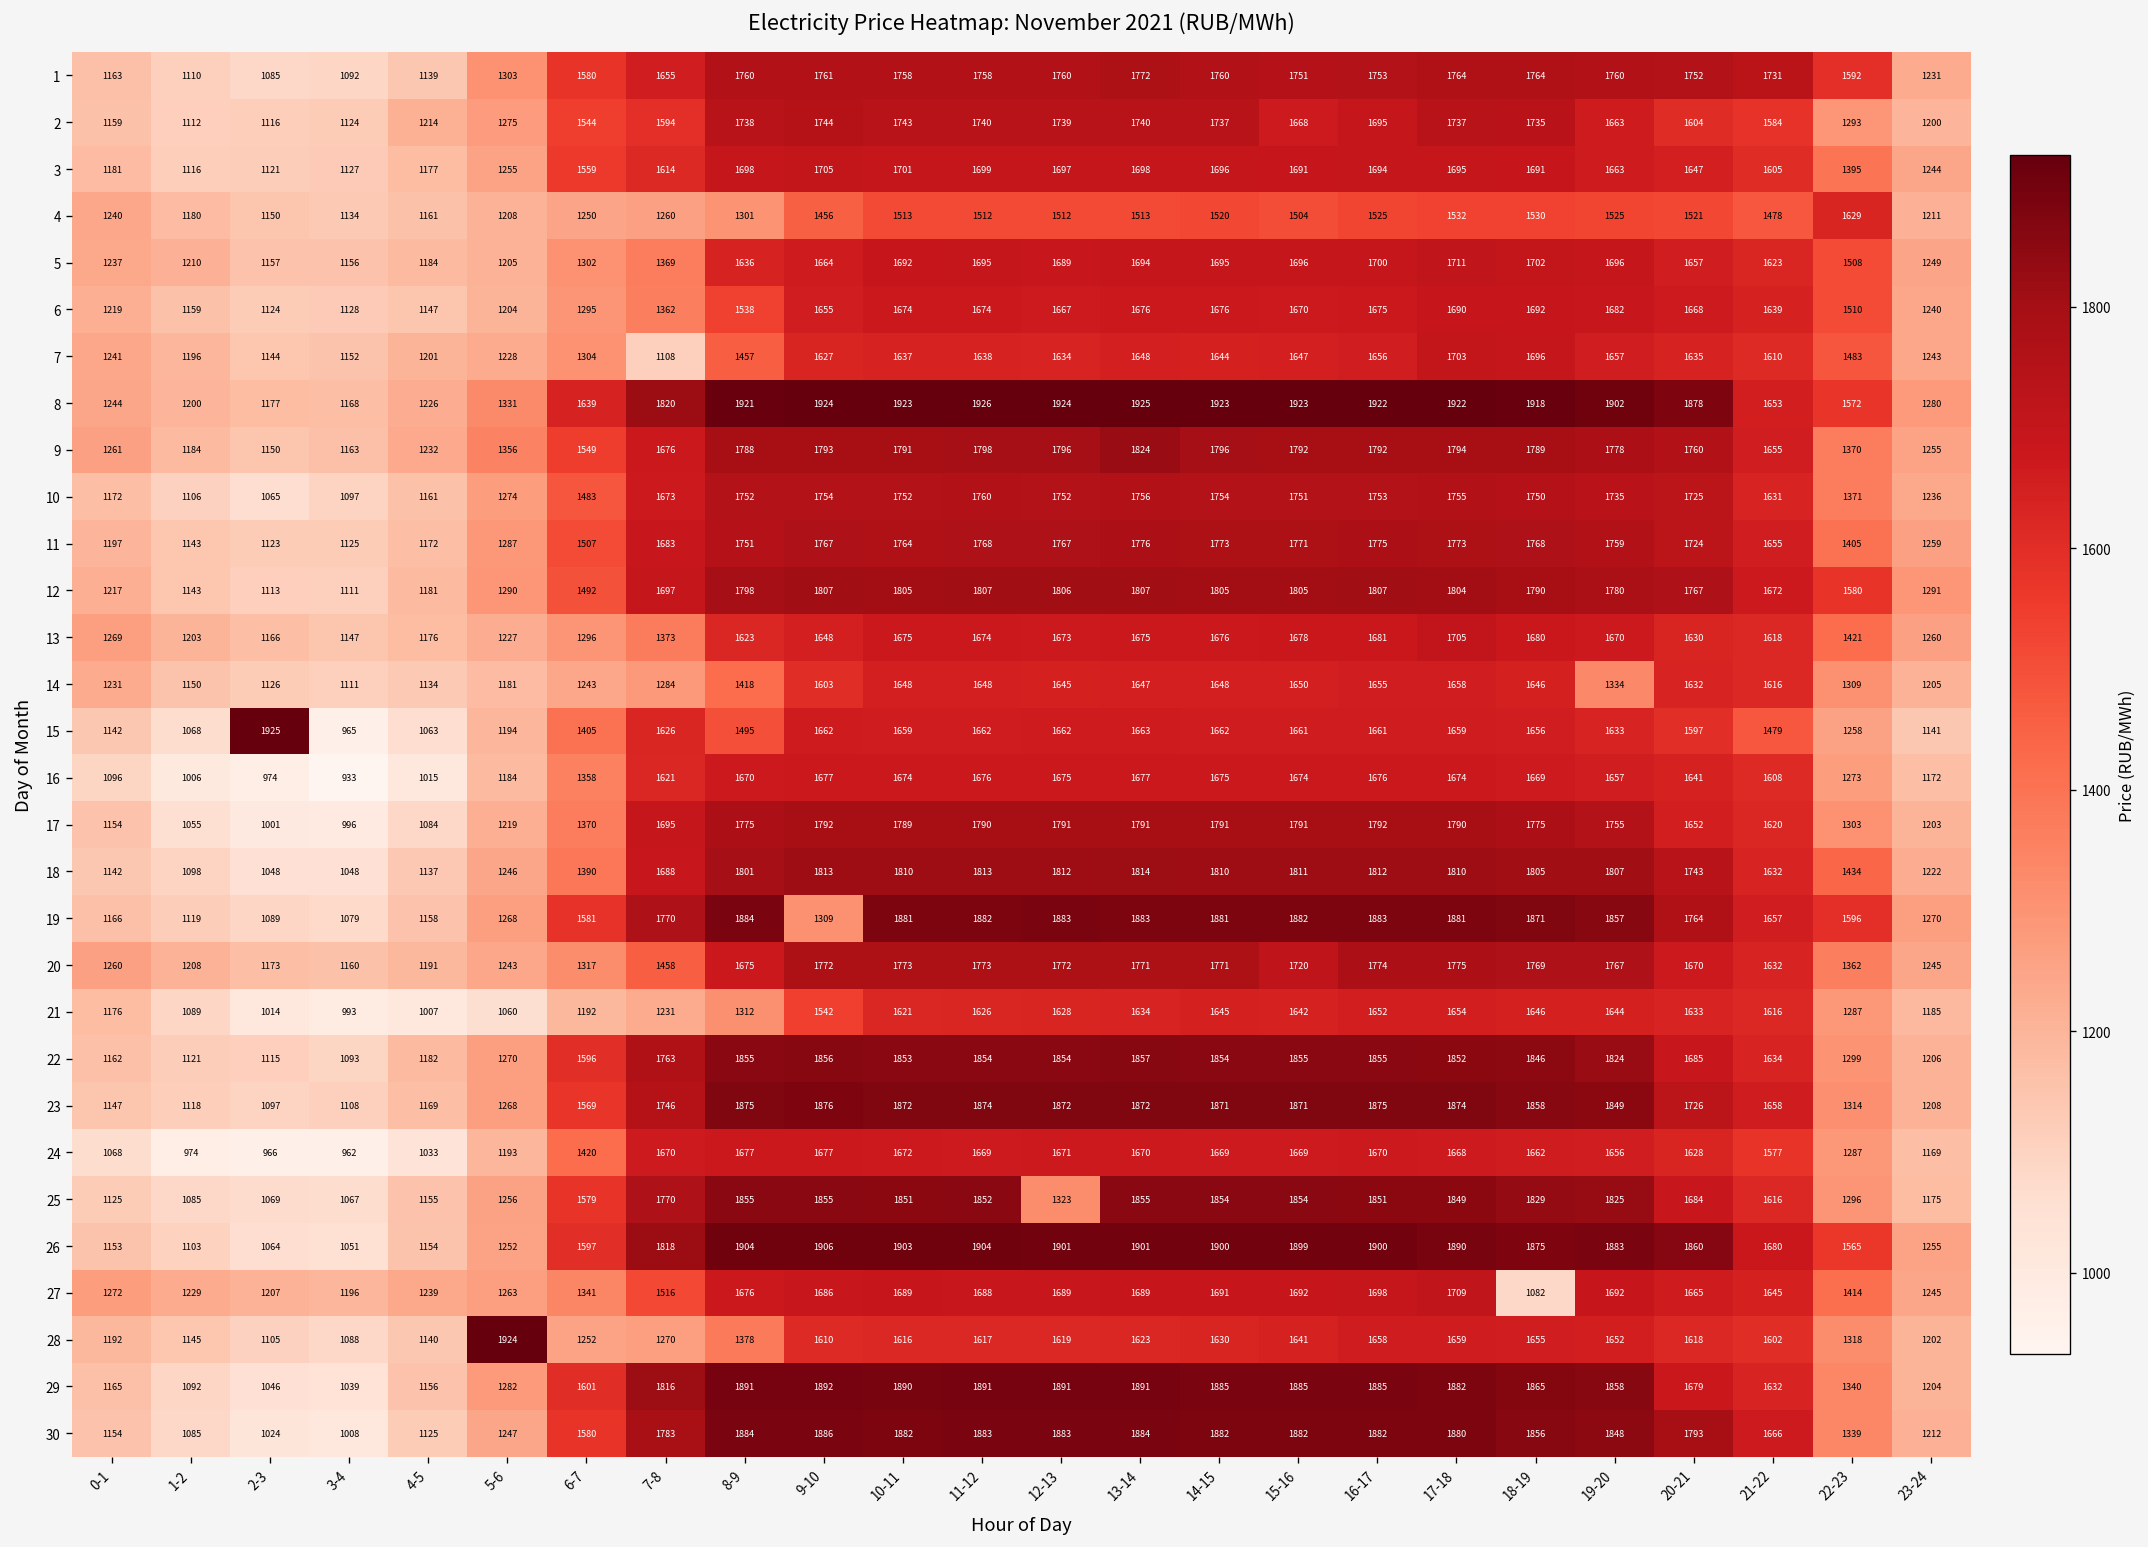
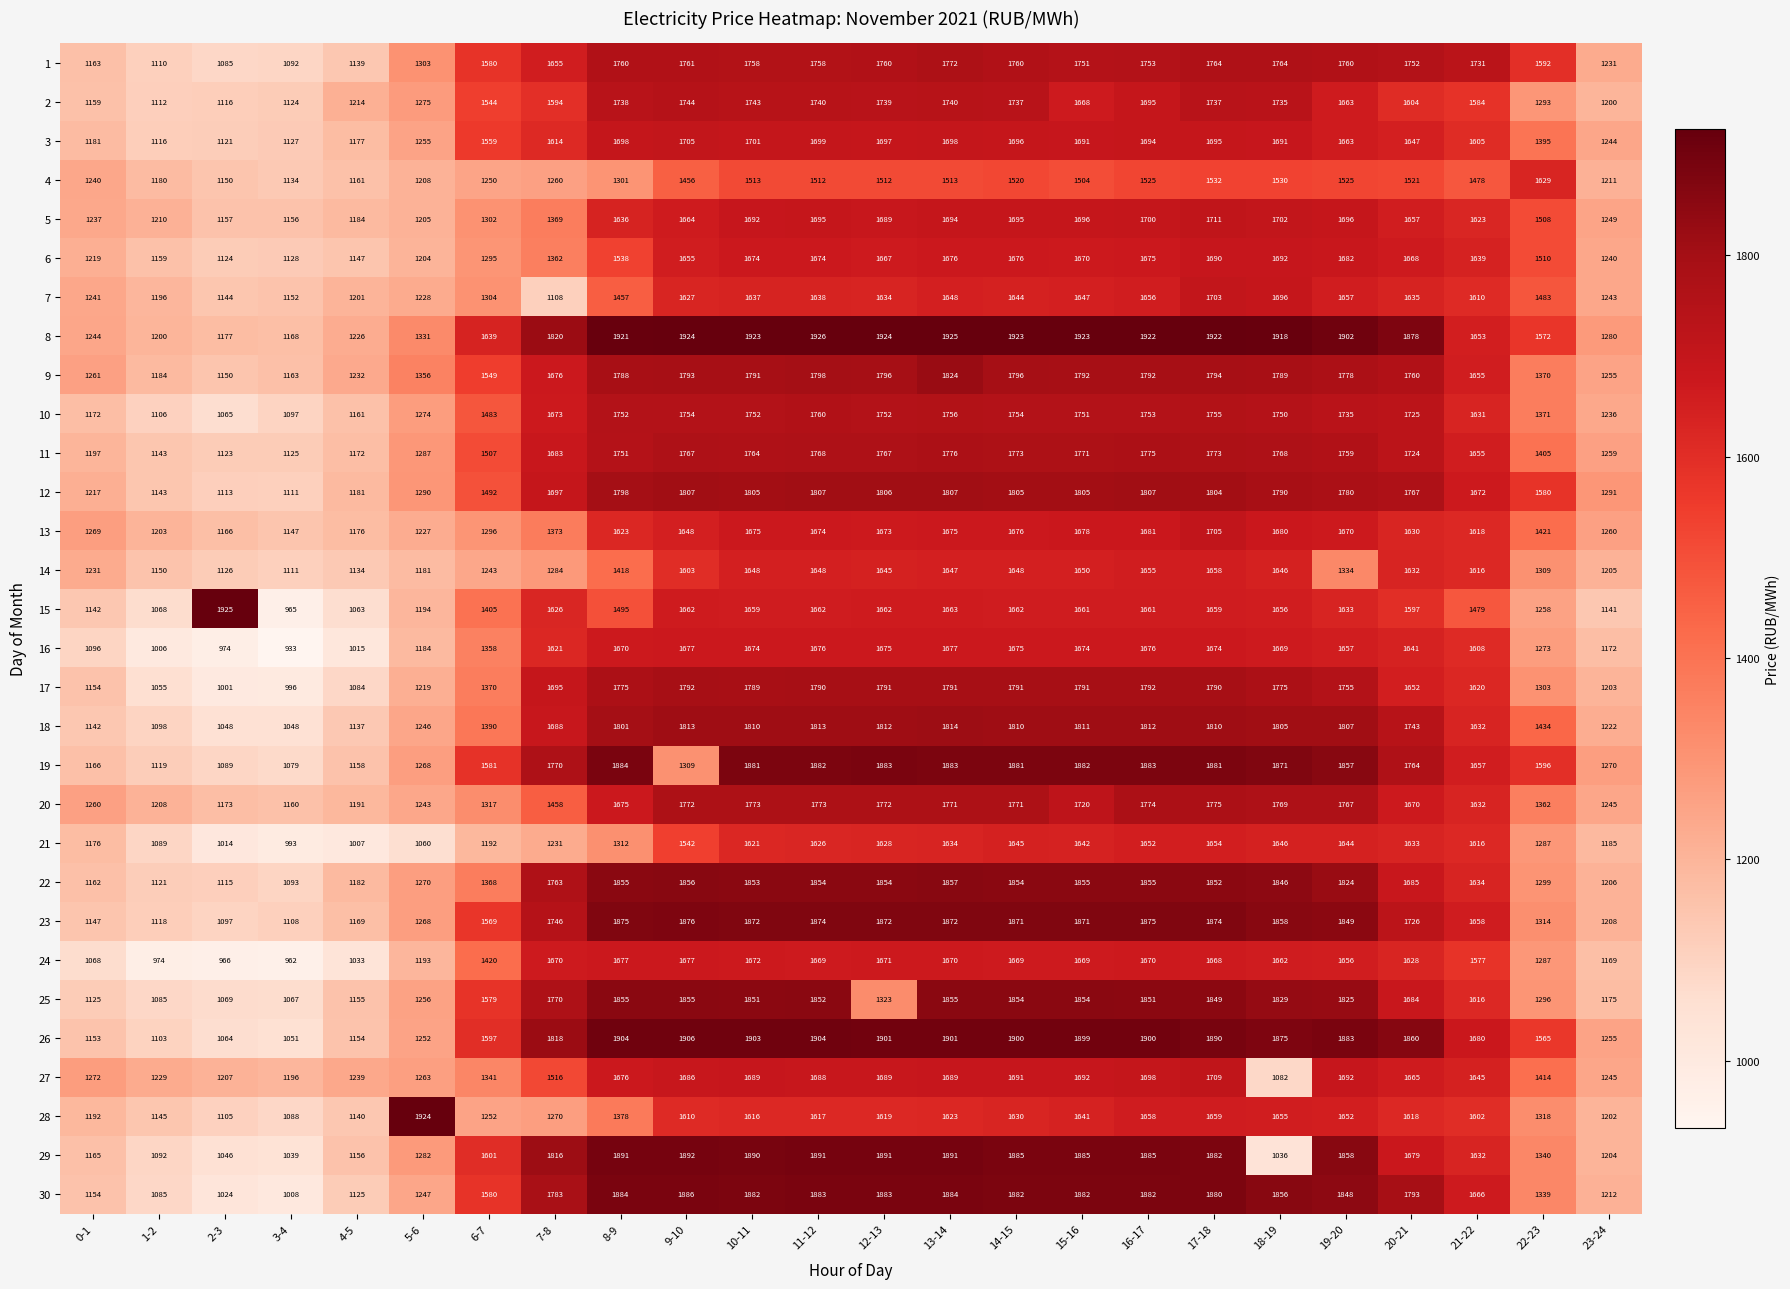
  {
    "22": {
      "0-1": 1162,
      "1-2": 1121,
      "2-3": 1115,
      "3-4": 1093,
      "4-5": 1182,
      "5-6": 1270,
-     "6-7": 1596,
+     "6-7": 1368,
      "7-8": 1763,
      "8-9": 1855,
      "9-10": 1856,
      "10-11": 1853,
      "11-12": 1854,
      "12-13": 1854,
      "13-14": 1857,
      "14-15": 1854,
      "15-16": 1855,
      "16-17": 1855,
      "17-18": 1852,
      "18-19": 1846,
      "19-20": 1824,
      "20-21": 1685,
      "21-22": 1634,
      "22-23": 1299,
      "23-24": 1206
    },
    "29": {
      "0-1": 1165,
      "1-2": 1092,
      "2-3": 1046,
      "3-4": 1039,
      "4-5": 1156,
      "5-6": 1282,
      "6-7": 1601,
      "7-8": 1816,
      "8-9": 1891,
      "9-10": 1892,
      "10-11": 1890,
      "11-12": 1891,
      "12-13": 1891,
      "13-14": 1891,
      "14-15": 1885,
      "15-16": 1885,
      "16-17": 1885,
      "17-18": 1882,
-     "18-19": 1865,
+     "18-19": 1036,
      "19-20": 1858,
      "20-21": 1679,
      "21-22": 1632,
      "22-23": 1340,
      "23-24": 1204
    }
  }
